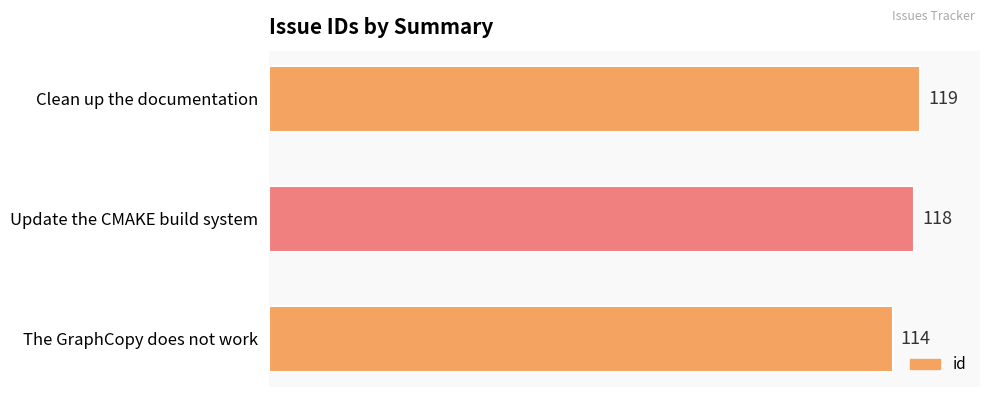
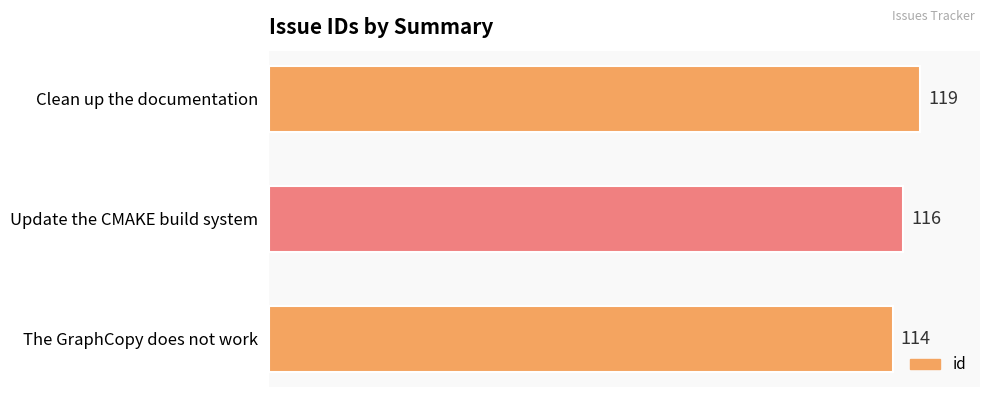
  {
    "Clean up the documentation": 119,
-   "Update the CMAKE build system": 118,
+   "Update the CMAKE build system": 116,
    "The GraphCopy does not work": 114
  }
